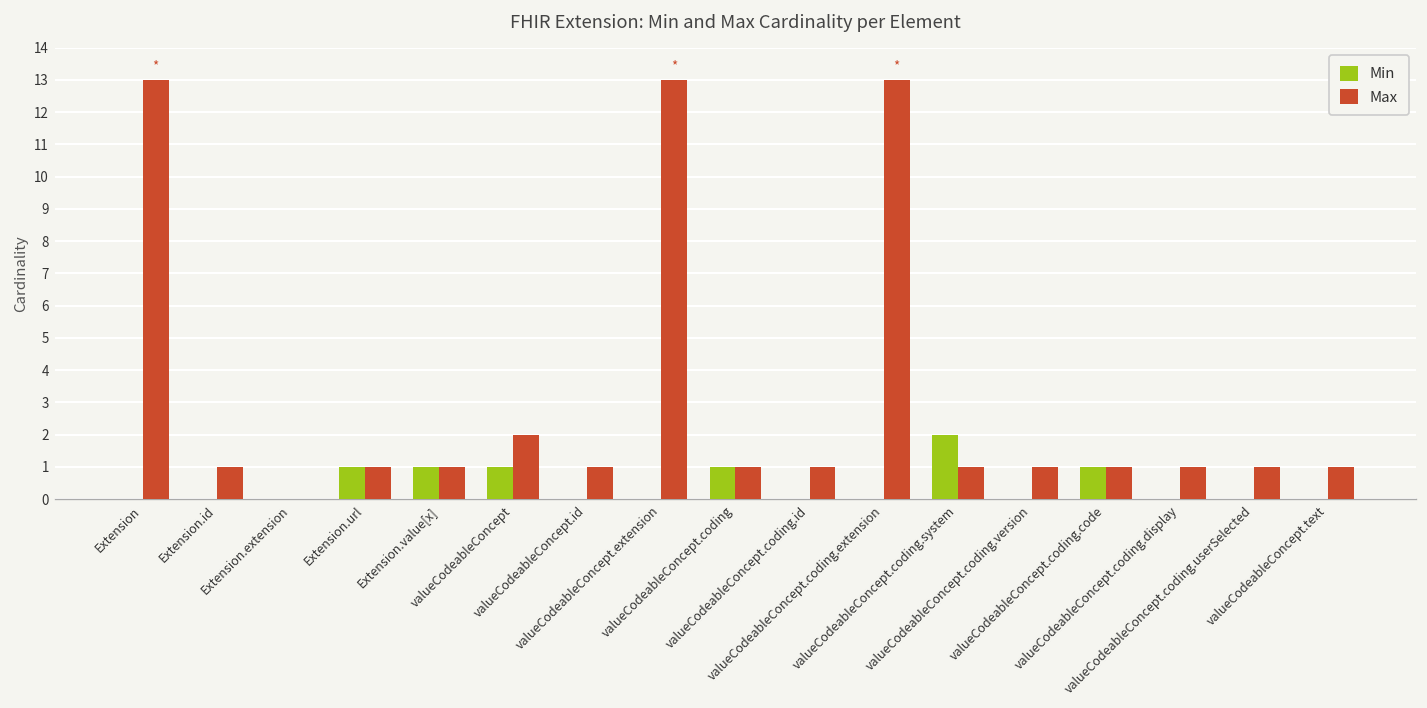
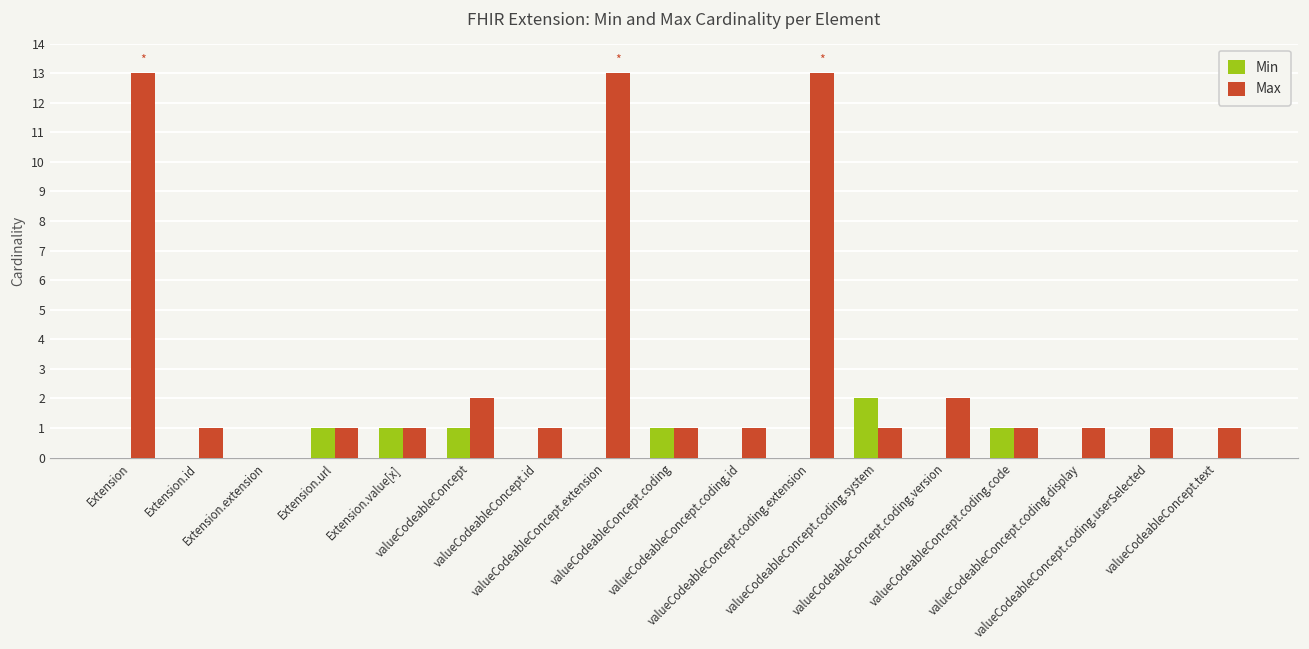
  {
    "Min": {
      "Extension": 0,
      "Extension.id": 0,
      "Extension.extension": 0,
      "Extension.url": 1,
      "Extension.value[x]": 1,
      "valueCodeableConcept": 1,
      "valueCodeableConcept.id": 0,
      "valueCodeableConcept.extension": 0,
      "valueCodeableConcept.coding": 1,
      "valueCodeableConcept.coding.id": 0,
      "valueCodeableConcept.coding.extension": 0,
      "valueCodeableConcept.coding.system": 2,
      "valueCodeableConcept.coding.version": 0,
      "valueCodeableConcept.coding.code": 1,
      "valueCodeableConcept.coding.display": 0,
      "valueCodeableConcept.coding.userSelected": 0,
      "valueCodeableConcept.text": 0
    },
    "Max": {
      "Extension": 13,
      "Extension.id": 1,
      "Extension.extension": 0,
      "Extension.url": 1,
      "Extension.value[x]": 1,
      "valueCodeableConcept": 2,
      "valueCodeableConcept.id": 1,
      "valueCodeableConcept.extension": 13,
      "valueCodeableConcept.coding": 1,
      "valueCodeableConcept.coding.id": 1,
      "valueCodeableConcept.coding.extension": 13,
      "valueCodeableConcept.coding.system": 1,
-     "valueCodeableConcept.coding.version": 1,
+     "valueCodeableConcept.coding.version": 2,
      "valueCodeableConcept.coding.code": 1,
      "valueCodeableConcept.coding.display": 1,
      "valueCodeableConcept.coding.userSelected": 1,
      "valueCodeableConcept.text": 1
    }
  }
